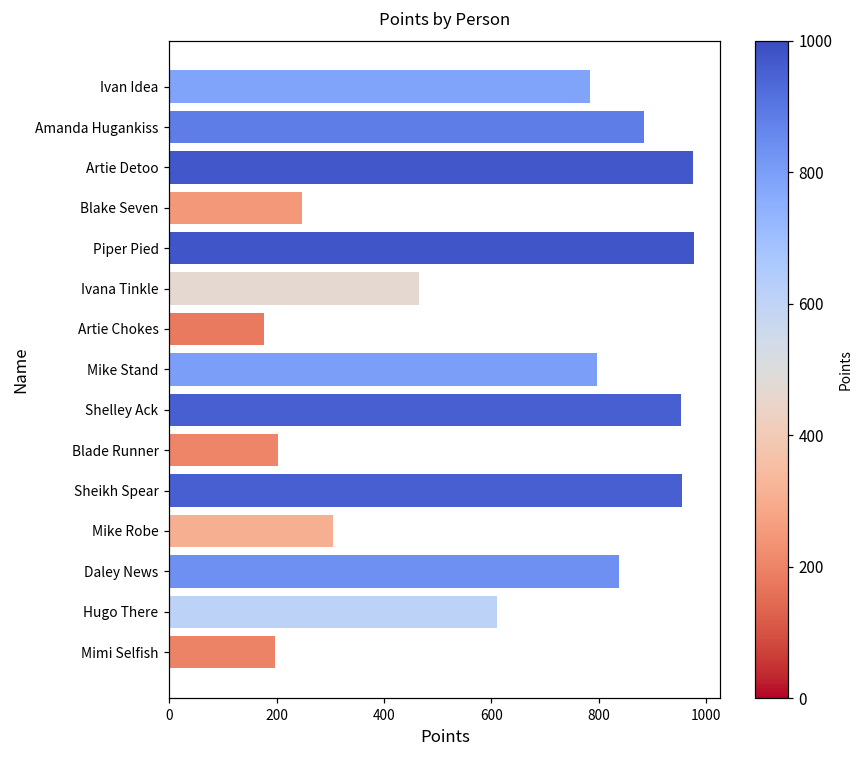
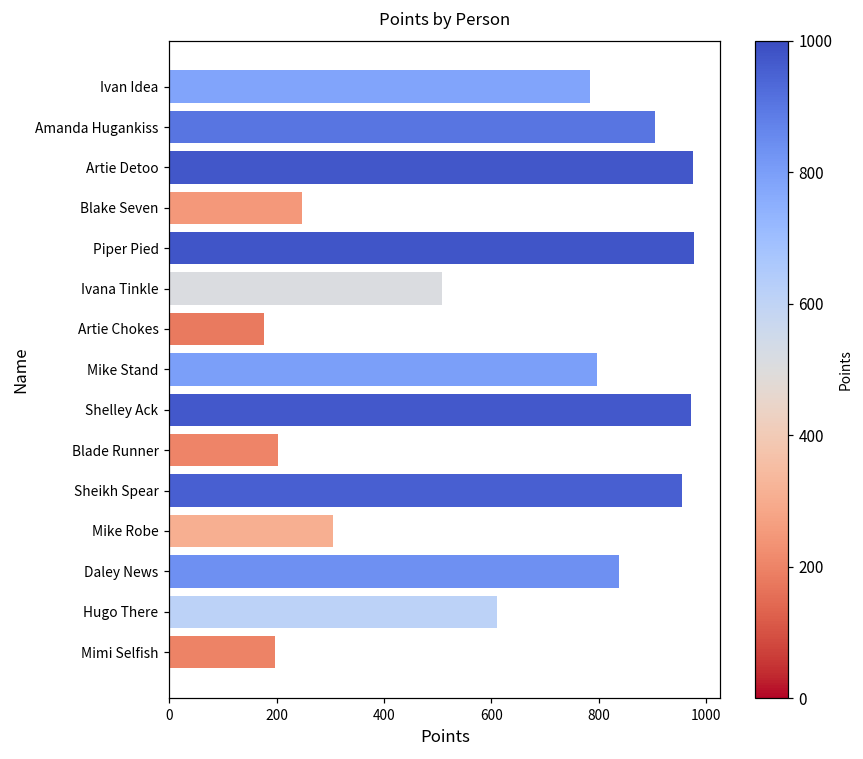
  {
    "Ivan Idea": 790,
-   "Amanda Hugankiss": 890,
+   "Amanda Hugankiss": 910,
    "Artie Detoo": 980,
    "Blake Seven": 250,
    "Piper Pied": 980,
-   "Ivana Tinkle": 470,
+   "Ivana Tinkle": 510,
    "Artie Chokes": 180,
    "Mike Stand": 800,
-   "Shelley Ack": 950,
+   "Shelley Ack": 970,
    "Blade Runner": 200,
    "Sheikh Spear": 960,
    "Mike Robe": 310,
    "Daley News": 840,
    "Hugo There": 610,
    "Mimi Selfish": 200
  }
